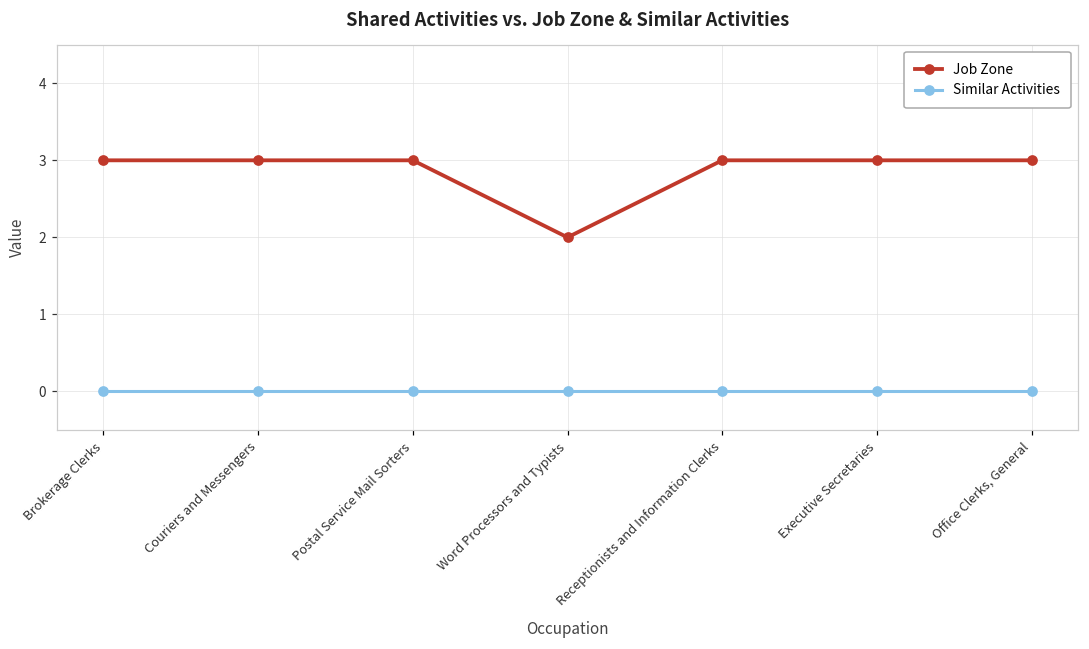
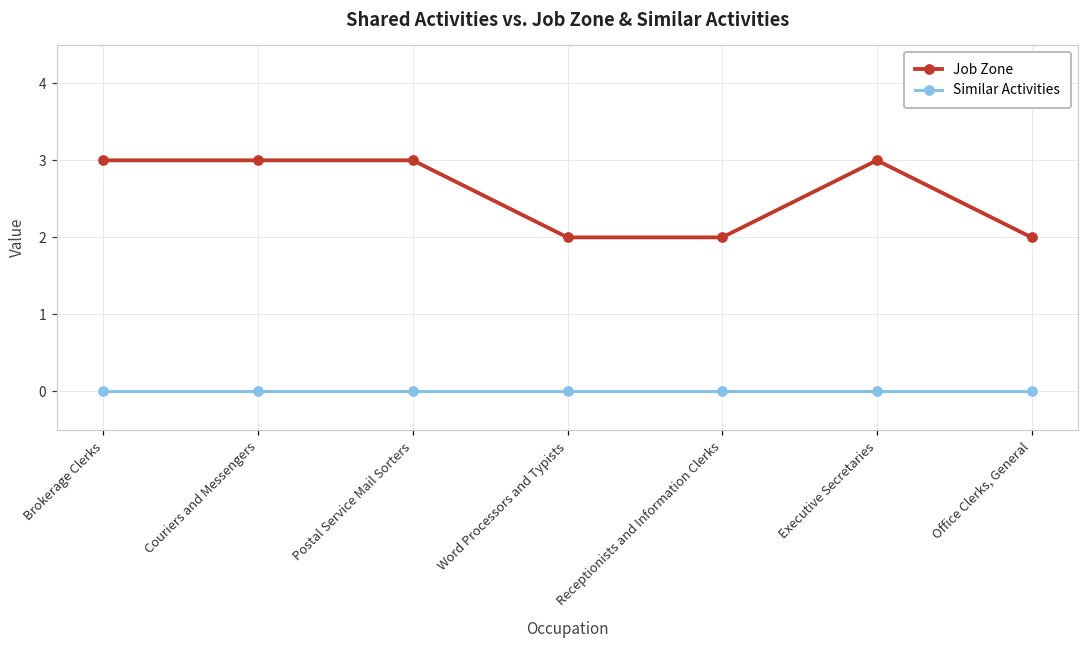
  {
    "Job Zone": {
      "Brokerage Clerks": 3,
      "Couriers and Messengers": 3,
      "Postal Service Mail Sorters": 3,
      "Word Processors and Typists": 2,
-     "Receptionists and Information Clerks": 3,
+     "Receptionists and Information Clerks": 2,
      "Executive Secretaries": 3,
-     "Office Clerks, General": 3
+     "Office Clerks, General": 2
    },
    "Similar Activities": {
      "Brokerage Clerks": 0,
      "Couriers and Messengers": 0,
      "Postal Service Mail Sorters": 0,
      "Word Processors and Typists": 0,
      "Receptionists and Information Clerks": 0,
      "Executive Secretaries": 0,
      "Office Clerks, General": 0
    }
  }
